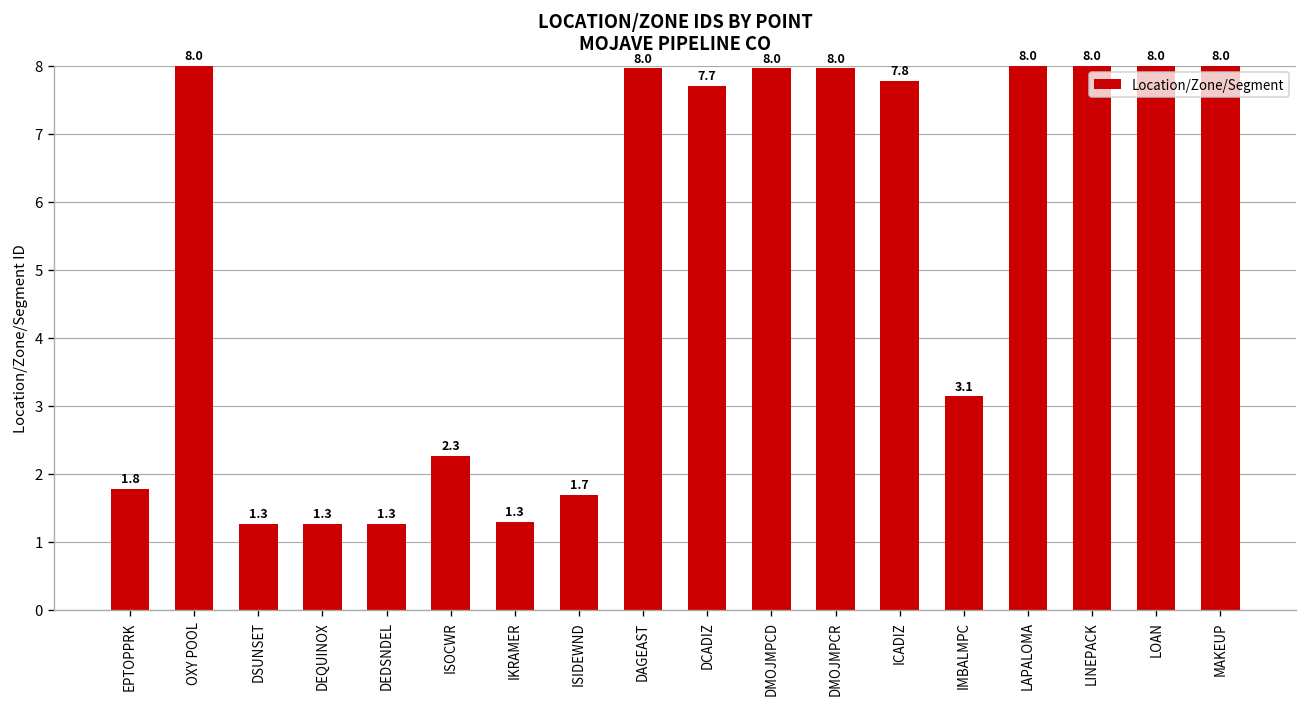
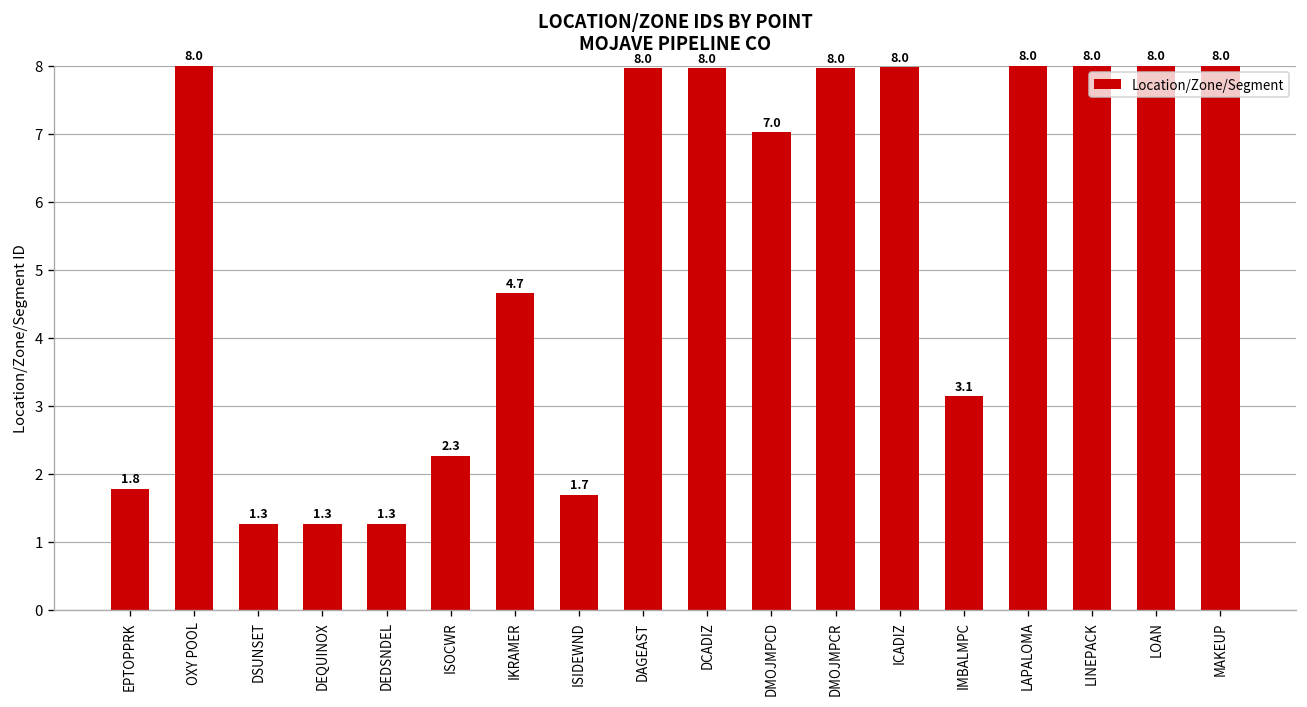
  {
    "EPTOPPRK": 1.8,
    "OXY POOL": 8.0,
    "DSUNSET": 1.3,
    "DEQUINOX": 1.3,
    "DEDSNDEL": 1.3,
    "ISOCWR": 2.3,
-   "IKRAMER": 1.3,
+   "IKRAMER": 4.7,
    "ISIDEWND": 1.7,
    "DAGEAST": 8.0,
-   "DCADIZ": 7.7,
-   "DMOJMPCD": 8.0,
+   "DCADIZ": 8.0,
+   "DMOJMPCD": 7.0,
    "DMOJMPCR": 8.0,
-   "ICADIZ": 7.8,
+   "ICADIZ": 8.0,
    "IMBALMPC": 3.1,
    "LAPALOMA": 8.0,
    "LINEPACK": 8.0,
    "LOAN": 8.0,
    "MAKEUP": 8.0
  }
